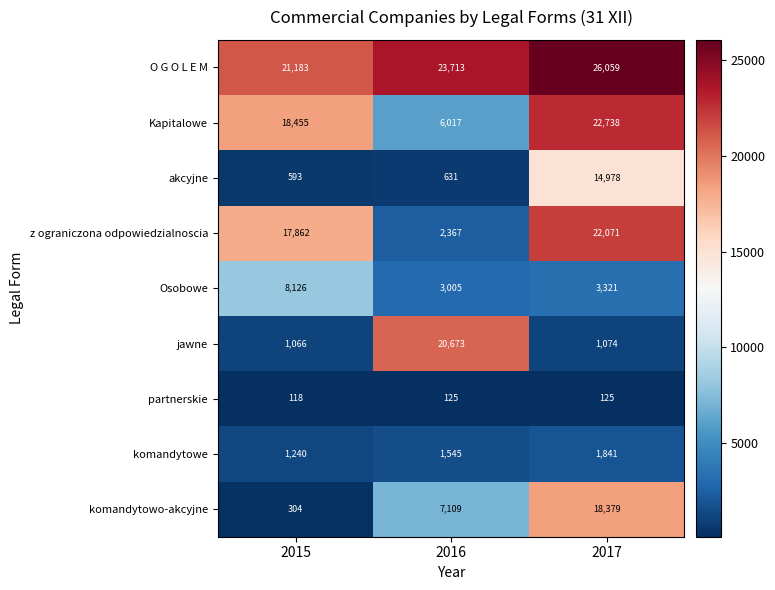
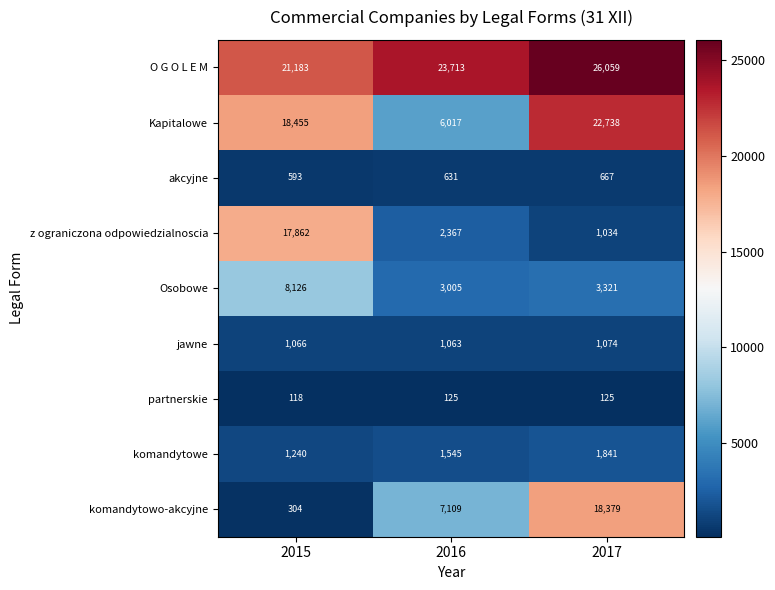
  {
    "O G O L E M": {
      "2015": "21,183",
      "2016": "23,713",
      "2017": "26,059"
    },
    "Kapitalowe": {
      "2015": "18,455",
      "2016": "6,017",
      "2017": "22,738"
    },
    "akcyjne": {
      "2015": "593",
      "2016": "631",
-     "2017": "14,978"
+     "2017": "667"
    },
    "z ograniczona odpowiedzialnoscia": {
      "2015": "17,862",
      "2016": "2,367",
-     "2017": "22,071"
+     "2017": "1,034"
    },
    "Osobowe": {
      "2015": "8,126",
      "2016": "3,005",
      "2017": "3,321"
    },
    "jawne": {
      "2015": "1,066",
-     "2016": "20,673",
+     "2016": "1,063",
      "2017": "1,074"
    },
    "partnerskie": {
      "2015": "118",
      "2016": "125",
      "2017": "125"
    },
    "komandytowe": {
      "2015": "1,240",
      "2016": "1,545",
      "2017": "1,841"
    },
    "komandytowo-akcyjne": {
      "2015": "304",
      "2016": "7,109",
      "2017": "18,379"
    }
  }
